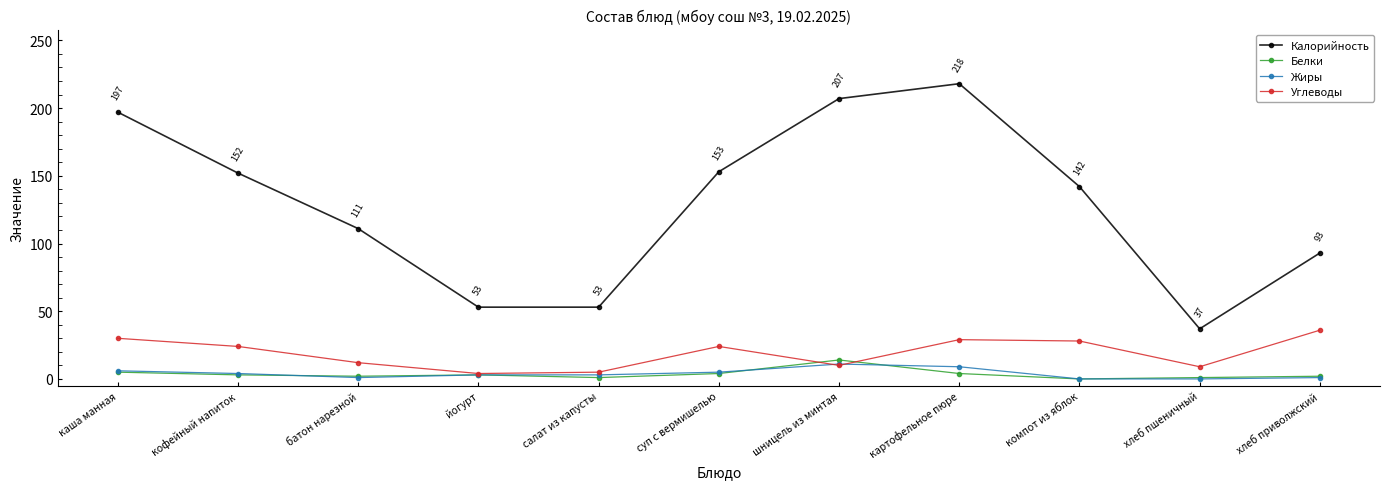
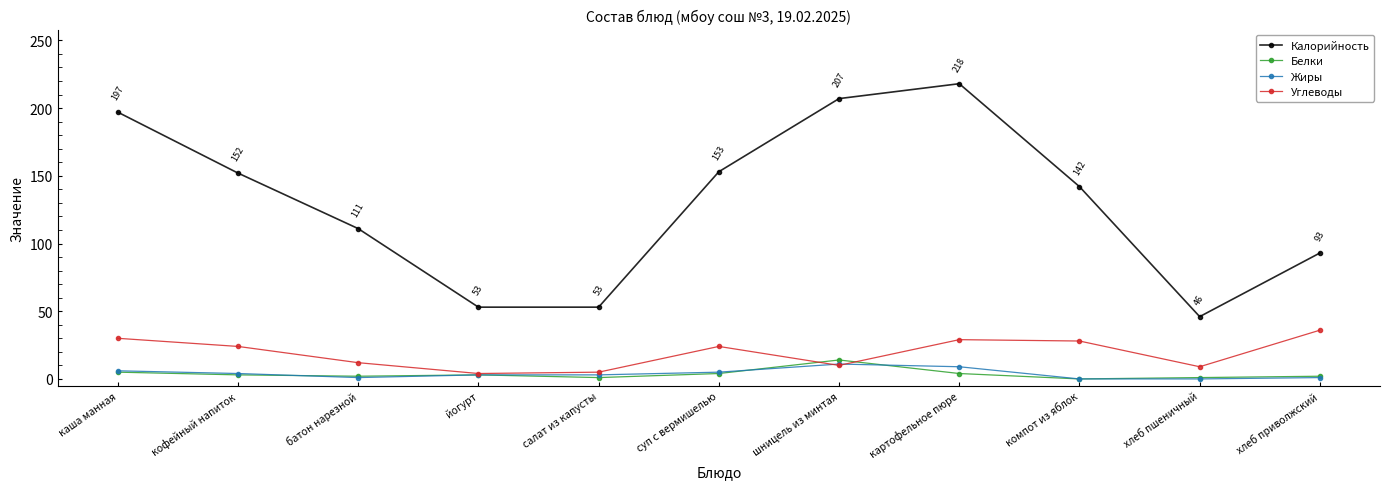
  {
    "Калорийность": {
      "каша манная": 197,
      "кофейный напиток": 152,
      "батон нарезной": 111,
      "йогурт": 53,
      "салат из капусты": 53,
      "суп с вермишелью": 153,
      "шницель из минтая": 207,
      "картофельное пюре": 218,
      "компот из яблок": 142,
-     "хлеб пшеничный": 37,
+     "хлеб пшеничный": 46,
      "хлеб приволжский": 93
    },
    "Белки": {
      "салат из капусты": 1,
      "шницель из минтая": 14,
      "картофельное пюре": 4
    },
    "Жиры": {
      "салат из капусты": 3,
      "картофельное пюре": 9
    },
    "Углеводы": {
      "каша манная": 30,
      "кофейный напиток": 24,
      "батон нарезной": 12,
      "салат из капусты": 5,
      "суп с вермишелью": 24,
      "картофельное пюре": 29,
      "компот из яблок": 28,
      "хлеб пшеничный": 9,
      "хлеб приволжский": 36
    }
  }
